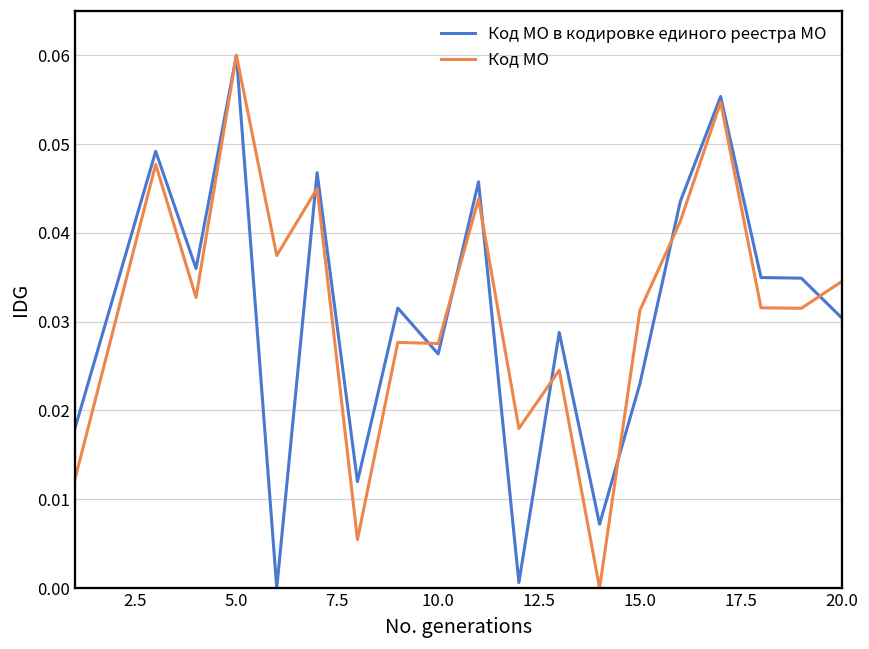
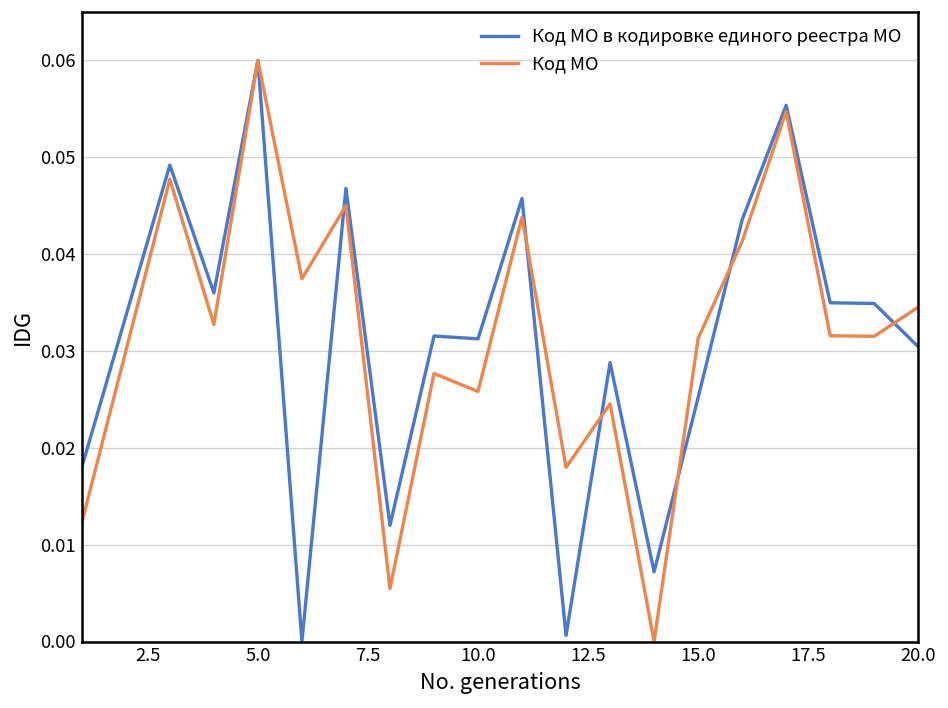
  {
    "Код МО в кодировке единого реестра МО": {
-     "10.0": 0.026,
-     "15.0": 0.023,
+     "10.0": 0.031,
+     "15.0": 0.025,
      "20.0": 0.030
    },
    "Код МО": {
-     "10.0": 0.028,
+     "10.0": 0.026,
      "15.0": 0.031,
      "20.0": 0.035
    }
  }
